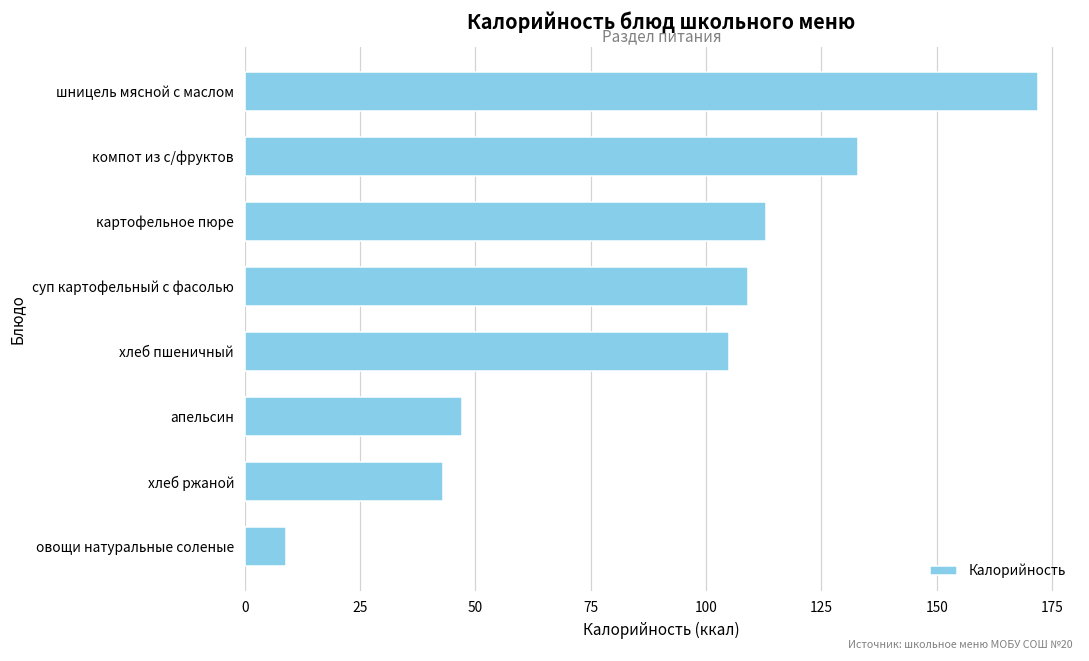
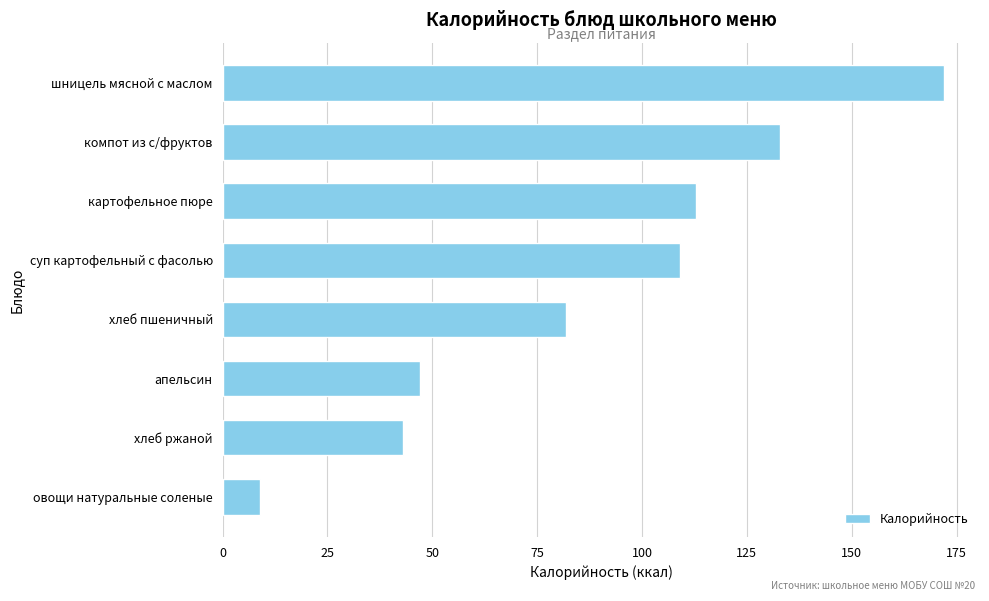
  {
    "шницель мясной с маслом": 172,
    "компот из с/фруктов": 133,
    "картофельное пюре": 113,
    "суп картофельный с фасолью": 109,
-   "хлеб пшеничный": 105,
+   "хлеб пшеничный": 82,
    "апельсин": 47,
    "хлеб ржаной": 43,
    "овощи натуральные соленые": 9
  }
